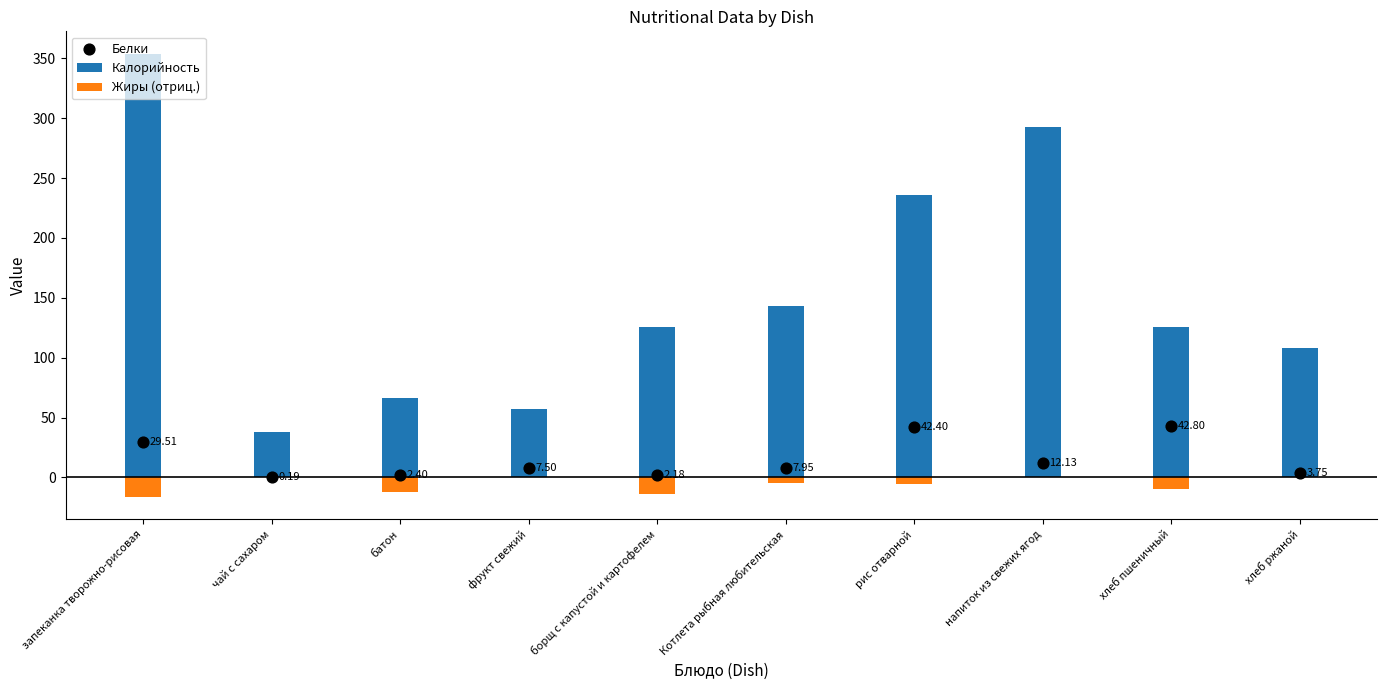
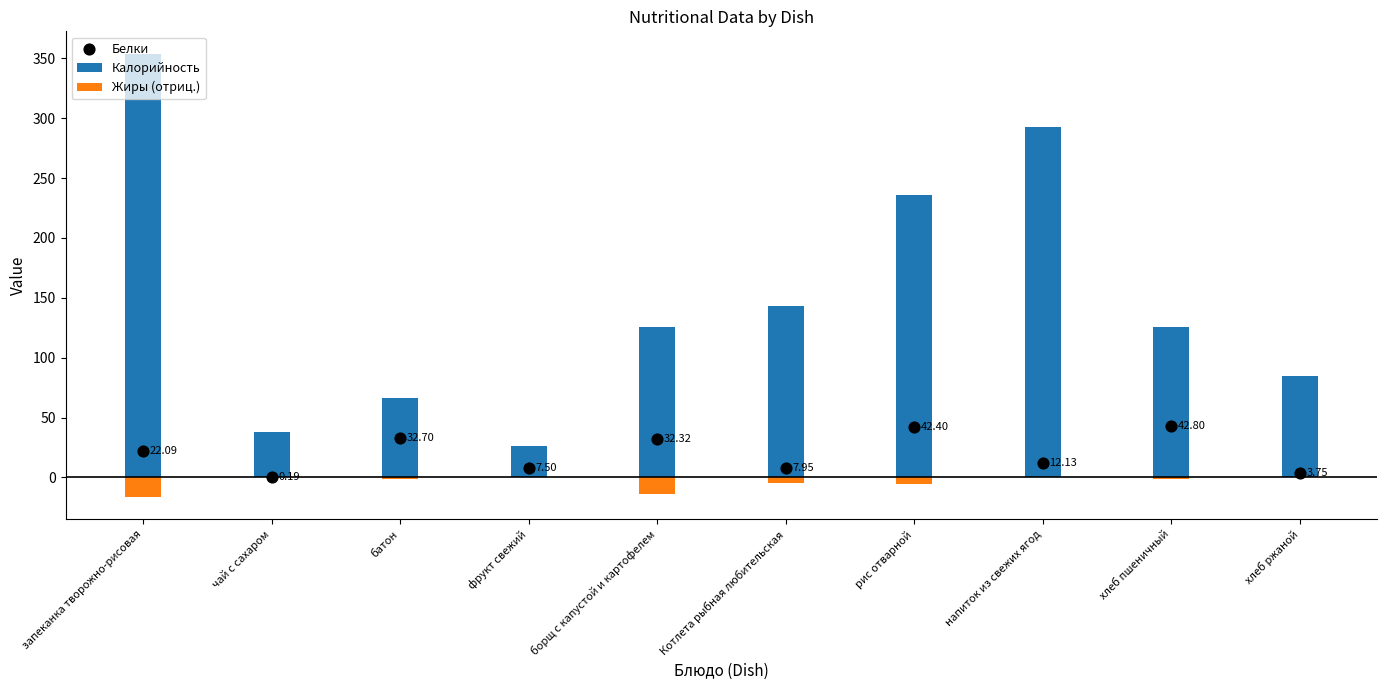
  {
    "Белки": {
-     "запеканка творожно-рисовая": 29.51,
-     "батон": 2.40,
-     "борщ с капустой и картофелем": 2.18
+     "запеканка творожно-рисовая": 22.09,
+     "батон": 32.70,
+     "борщ с капустой и картофелем": 32.32
    },
    "Калорийность": {
-     "фрукт свежий": 57,
+     "фрукт свежий": 26,
      "рис отварной": 236,
      "напиток из свежих ягод": 293,
      "хлеб пшеничный": 126,
-     "хлеб ржаной": 108
+     "хлеб ржаной": 85
    },
    "Жиры (отриц.)": {
      "запеканка творожно-рисовая": -17,
-     "батон": -13,
+     "батон": -1,
      "фрукт свежий": 0,
      "борщ с капустой и картофелем": -14,
      "Котлета рыбная любительская": -4,
      "рис отварной": -5,
-     "хлеб пшеничный": -10,
+     "хлеб пшеничный": -2,
      "хлеб ржаной": 0
    }
  }
